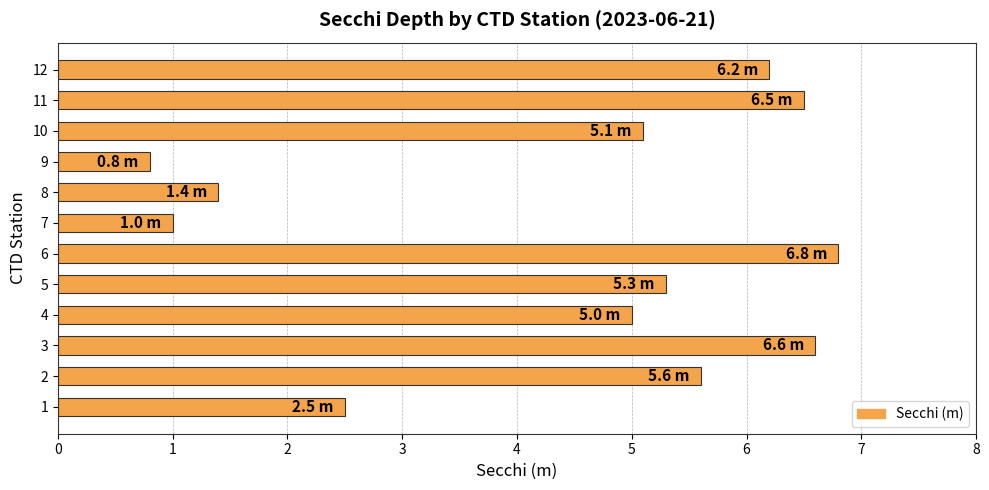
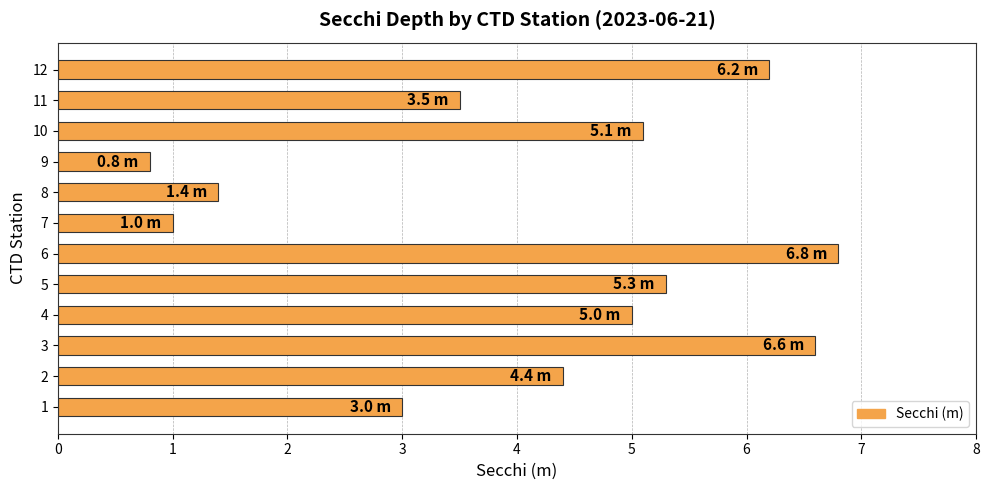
  {
    "12": 6.2,
-   "11": 6.5,
+   "11": 3.5,
    "10": 5.1,
    "9": 0.8,
    "8": 1.4,
    "7": 1.0,
    "6": 6.8,
    "5": 5.3,
    "4": 5.0,
    "3": 6.6,
-   "2": 5.6,
-   "1": 2.5
+   "2": 4.4,
+   "1": 3.0
  }
